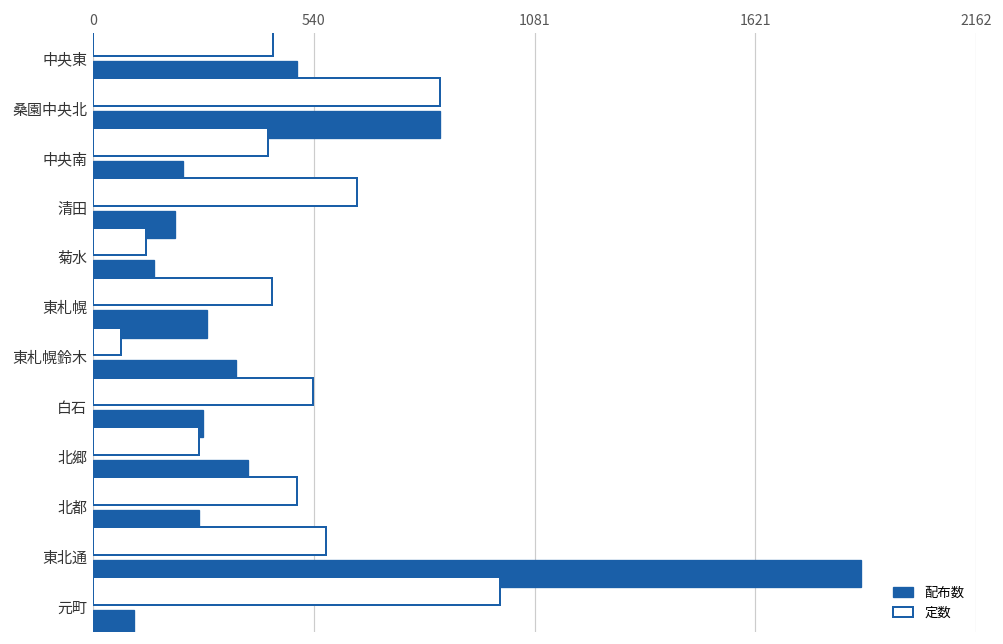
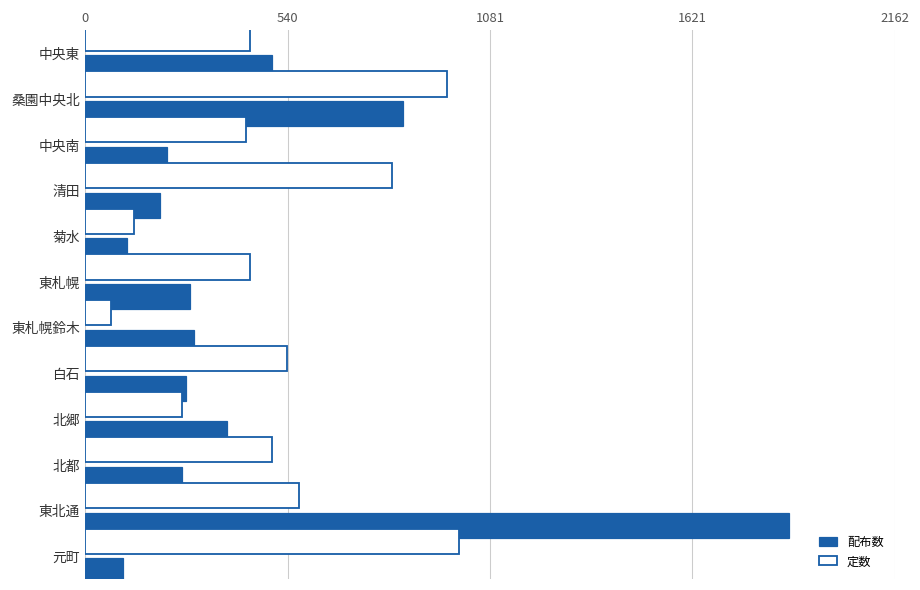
  {
    "配布数": {
      "中央東": 500,
      "桑園中央北": 850,
      "中央南": 220,
      "清田": 200,
-     "菊水": 150,
+     "菊水": 110,
      "東札幌": 280,
-     "東札幌鈴木": 350,
+     "東札幌鈴木": 290,
      "白石": 270,
      "北郷": 380,
      "北都": 260,
      "東北通": 1880,
      "元町": 100
    },
    "定数": {
      "中央東": 440,
-     "桑園中央北": 850,
+     "桑園中央北": 970,
      "中央南": 430,
-     "清田": 650,
+     "清田": 820,
      "菊水": 130,
      "東札幌": 440,
      "東札幌鈴木": 70,
      "白石": 540,
      "北郷": 260,
      "北都": 500,
      "東北通": 570,
      "元町": 1000
    }
  }
